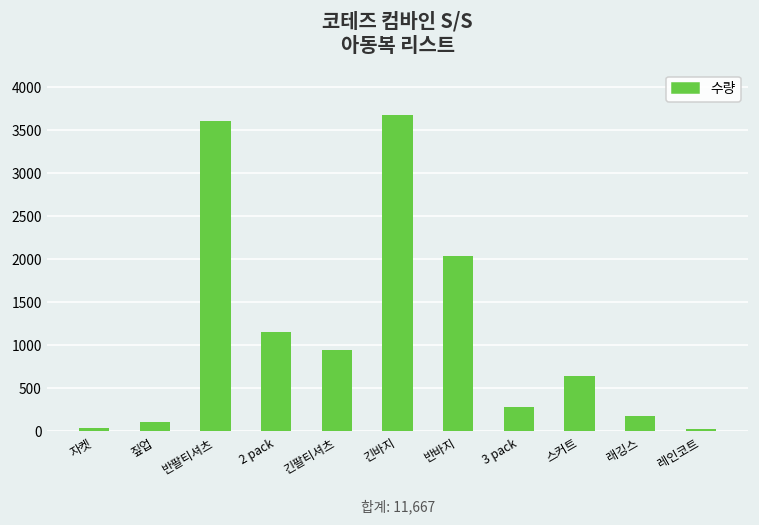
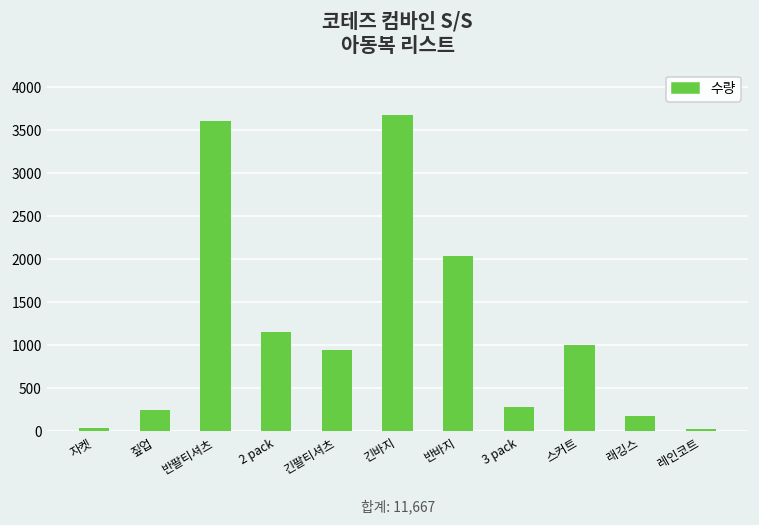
  {
    "자켓": 0,
-   "짚업": 100,
+   "짚업": 200,
    "반팔티셔츠": 3600,
    "2 pack": 1200,
    "긴팔티셔츠": 900,
    "긴바지": 3700,
    "반바지": 2000,
    "3 pack": 300,
-   "스커트": 600,
+   "스커트": 1000,
    "래깅스": 200
  }
